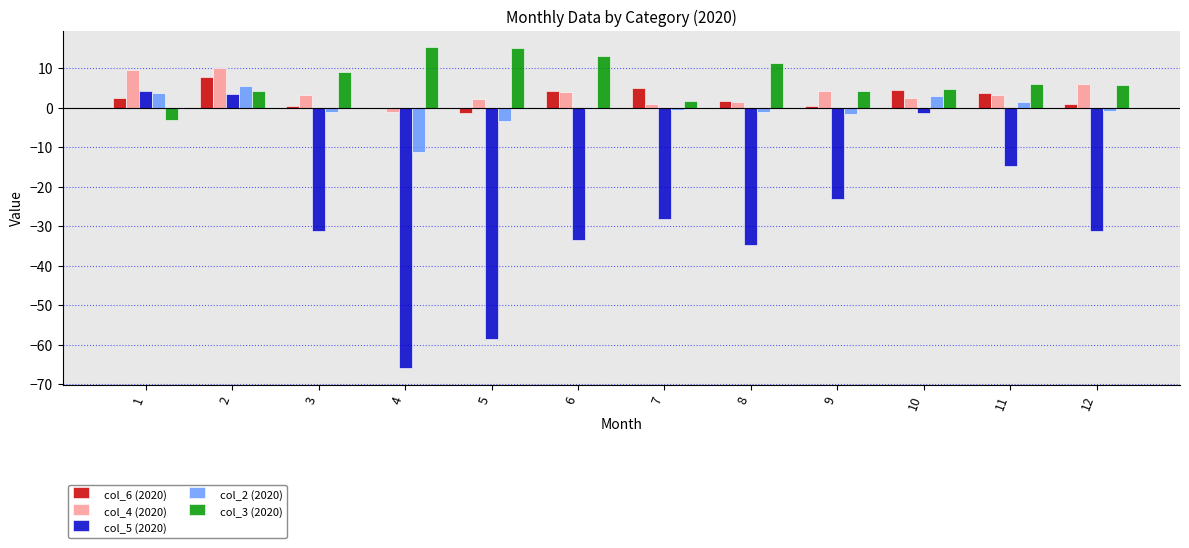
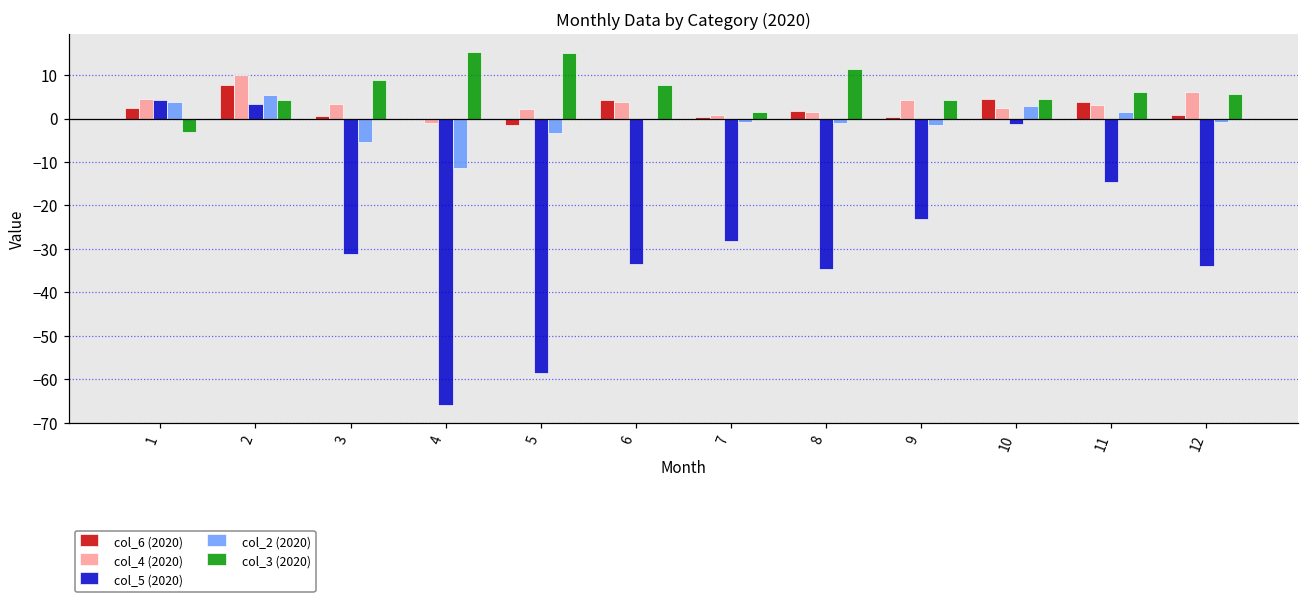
  {
    "col_6 (2020)": {
      "1": 2,
      "2": 8,
      "4": 0,
      "5": -1,
      "6": 4,
-     "7": 5,
+     "7": 0,
      "8": 2,
      "10": 5,
      "11": 4,
      "12": 1
    },
    "col_4 (2020)": {
-     "1": 9,
+     "1": 5,
      "2": 10,
      "3": 3,
      "4": -1,
      "5": 2,
      "6": 4,
      "7": 1,
      "8": 2,
      "9": 4,
      "10": 2,
      "11": 3,
      "12": 6
    },
    "col_5 (2020)": {
      "1": 4,
      "2": 3,
      "3": -31,
      "4": -66,
      "5": -59,
      "6": -33,
      "7": -28,
      "8": -35,
      "9": -23,
      "10": -1,
      "11": -15,
-     "12": -31
+     "12": -34
    },
    "col_2 (2020)": {
      "1": 4,
      "2": 6,
-     "3": -1,
+     "3": -5,
      "4": -11,
      "5": -3,
      "7": -1,
      "8": -1,
      "9": -2,
      "10": 3,
      "11": 2,
      "12": -1
    },
    "col_3 (2020)": {
      "1": -3,
      "2": 4,
      "3": 9,
      "4": 15,
      "5": 15,
-     "6": 13,
+     "6": 8,
      "7": 2,
      "8": 11,
      "9": 4,
      "10": 5,
      "11": 6,
      "12": 6
    }
  }
